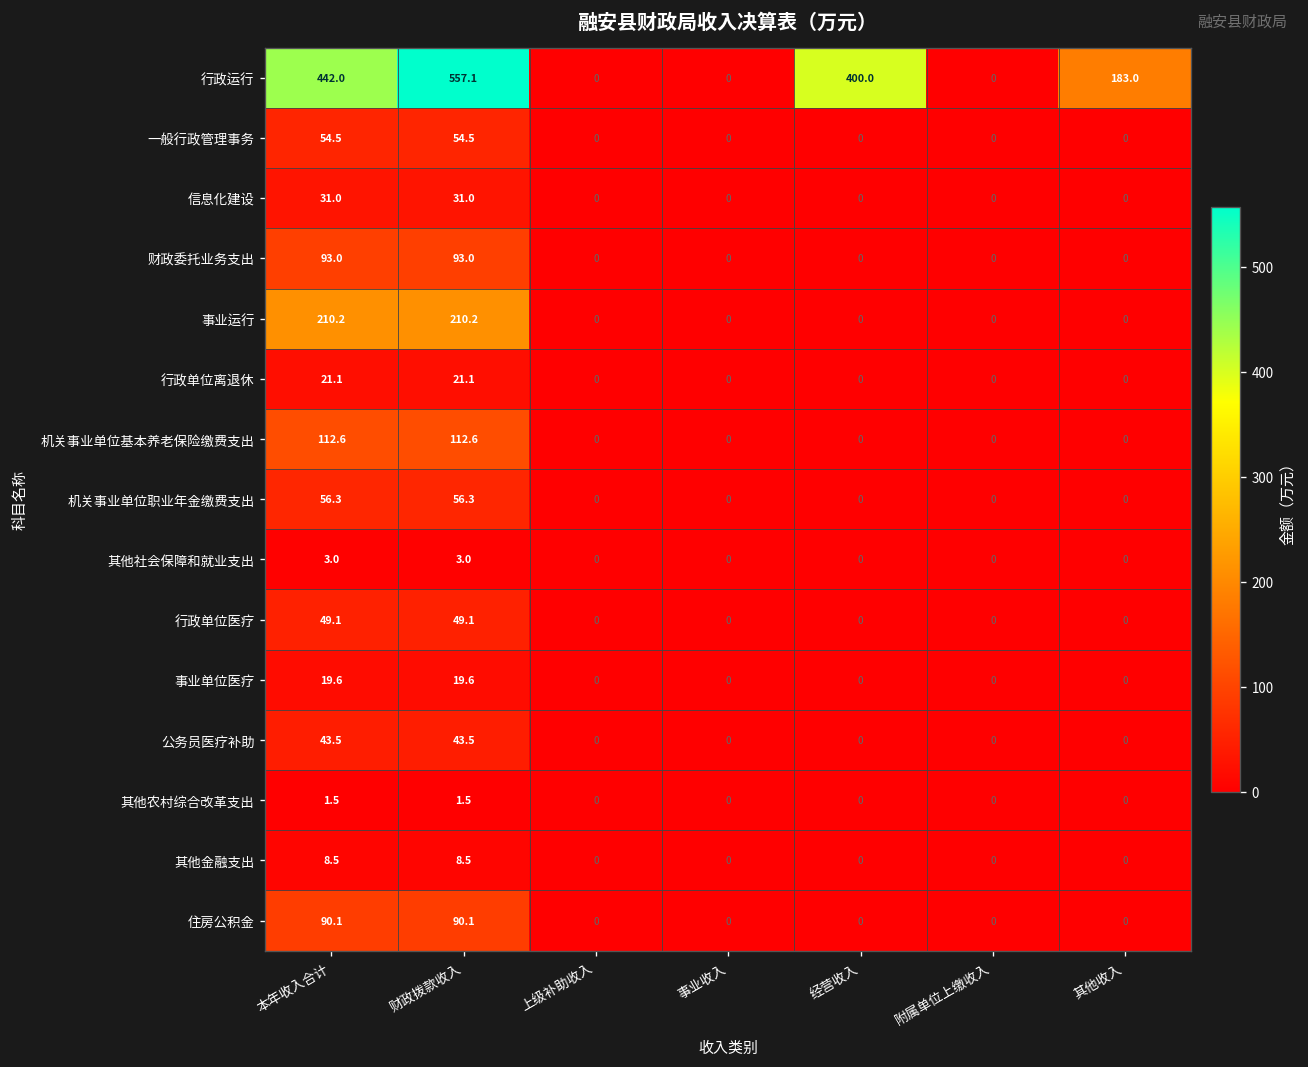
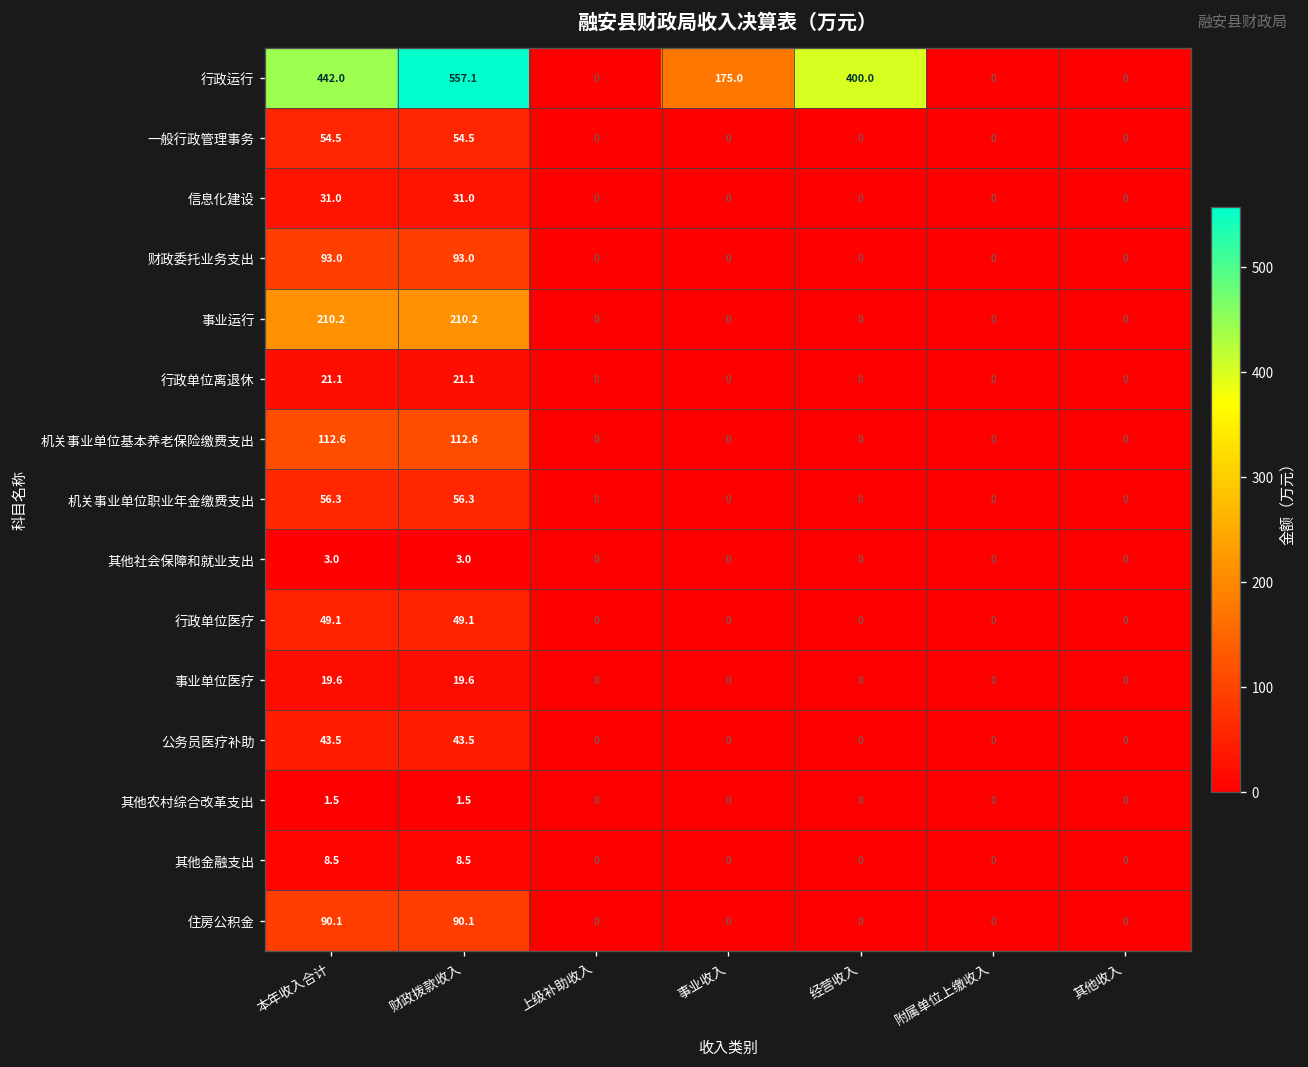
  {
    "行政运行": {
      "本年收入合计": 442.0,
      "财政拨款收入": 557.1,
      "上级补助收入": 0,
-     "事业收入": 0,
+     "事业收入": 175.0,
      "经营收入": 400.0,
      "附属单位上缴收入": 0,
-     "其他收入": 183.0
+     "其他收入": 0
    },
    "一般行政管理事务": {
      "本年收入合计": 54.5,
      "财政拨款收入": 54.5,
      "上级补助收入": 0,
      "事业收入": 0,
      "经营收入": 0,
      "附属单位上缴收入": 0,
      "其他收入": 0
    },
    "信息化建设": {
      "本年收入合计": 31.0,
      "财政拨款收入": 31.0,
      "上级补助收入": 0,
      "事业收入": 0,
      "经营收入": 0,
      "附属单位上缴收入": 0,
      "其他收入": 0
    },
    "财政委托业务支出": {
      "本年收入合计": 93.0,
      "财政拨款收入": 93.0,
      "上级补助收入": 0,
      "事业收入": 0,
      "经营收入": 0,
      "附属单位上缴收入": 0,
      "其他收入": 0
    },
    "事业运行": {
      "本年收入合计": 210.2,
      "财政拨款收入": 210.2,
      "上级补助收入": 0,
      "事业收入": 0,
      "经营收入": 0,
      "附属单位上缴收入": 0,
      "其他收入": 0
    },
    "行政单位离退休": {
      "本年收入合计": 21.1,
      "财政拨款收入": 21.1,
      "上级补助收入": 0,
      "事业收入": 0,
      "经营收入": 0,
      "附属单位上缴收入": 0,
      "其他收入": 0
    },
    "机关事业单位基本养老保险缴费支出": {
      "本年收入合计": 112.6,
      "财政拨款收入": 112.6,
      "上级补助收入": 0,
      "事业收入": 0,
      "经营收入": 0,
      "附属单位上缴收入": 0,
      "其他收入": 0
    },
    "机关事业单位职业年金缴费支出": {
      "本年收入合计": 56.3,
      "财政拨款收入": 56.3,
      "上级补助收入": 0,
      "事业收入": 0,
      "经营收入": 0,
      "附属单位上缴收入": 0,
      "其他收入": 0
    },
    "其他社会保障和就业支出": {
      "本年收入合计": 3.0,
      "财政拨款收入": 3.0,
      "上级补助收入": 0,
      "事业收入": 0,
      "经营收入": 0,
      "附属单位上缴收入": 0,
      "其他收入": 0
    },
    "行政单位医疗": {
      "本年收入合计": 49.1,
      "财政拨款收入": 49.1,
      "上级补助收入": 0,
      "事业收入": 0,
      "经营收入": 0,
      "附属单位上缴收入": 0,
      "其他收入": 0
    },
    "事业单位医疗": {
      "本年收入合计": 19.6,
      "财政拨款收入": 19.6,
      "上级补助收入": 0,
      "事业收入": 0,
      "经营收入": 0,
      "附属单位上缴收入": 0,
      "其他收入": 0
    },
    "公务员医疗补助": {
      "本年收入合计": 43.5,
      "财政拨款收入": 43.5,
      "上级补助收入": 0,
      "事业收入": 0,
      "经营收入": 0,
      "附属单位上缴收入": 0,
      "其他收入": 0
    },
    "其他农村综合改革支出": {
      "本年收入合计": 1.5,
      "财政拨款收入": 1.5,
      "上级补助收入": 0,
      "事业收入": 0,
      "经营收入": 0,
      "附属单位上缴收入": 0,
      "其他收入": 0
    },
    "其他金融支出": {
      "本年收入合计": 8.5,
      "财政拨款收入": 8.5,
      "上级补助收入": 0,
      "事业收入": 0,
      "经营收入": 0,
      "附属单位上缴收入": 0,
      "其他收入": 0
    },
    "住房公积金": {
      "本年收入合计": 90.1,
      "财政拨款收入": 90.1,
      "上级补助收入": 0,
      "事业收入": 0,
      "经营收入": 0,
      "附属单位上缴收入": 0,
      "其他收入": 0
    }
  }
